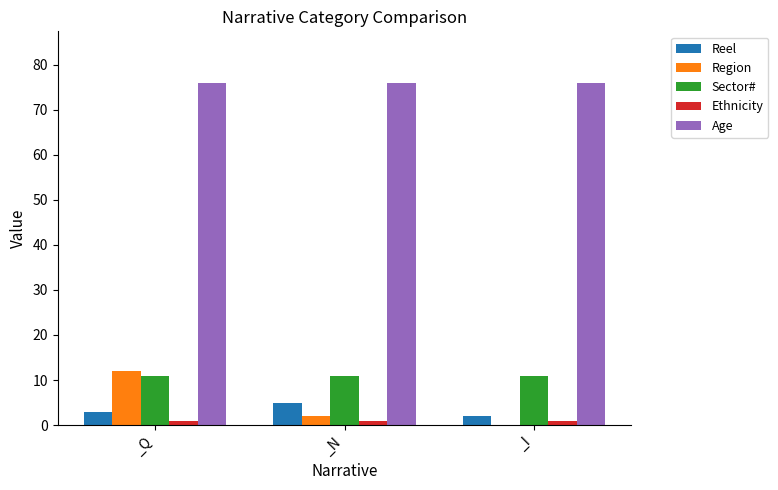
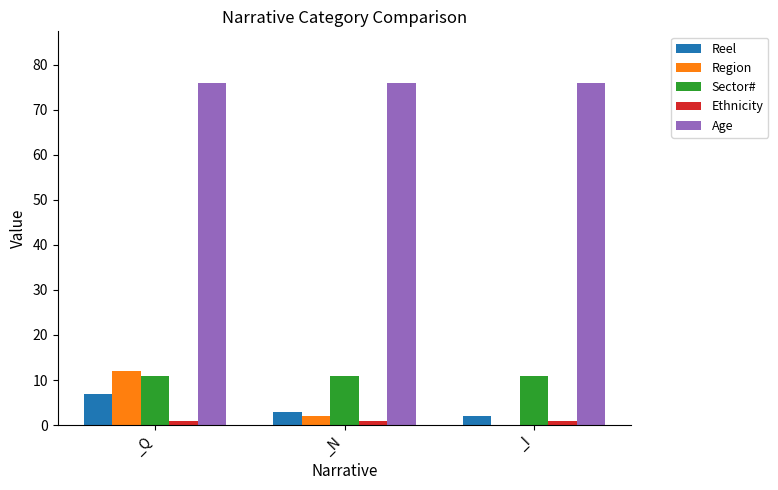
  {
    "Reel": {
-     "_Q": 3,
-     "_N": 5,
+     "_Q": 7,
+     "_N": 3,
      "_I": 2
    },
    "Region": {
      "_Q": 12,
      "_N": 2,
      "_I": 0
    },
    "Sector#": {
      "_Q": 11,
      "_N": 11,
      "_I": 11
    },
    "Ethnicity": {
      "_Q": 1,
      "_N": 1,
      "_I": 1
    },
    "Age": {
      "_Q": 76,
      "_N": 76,
      "_I": 76
    }
  }
